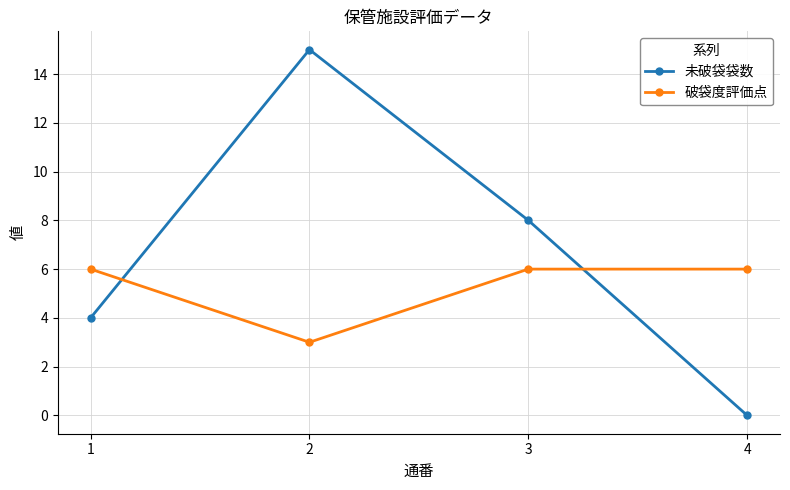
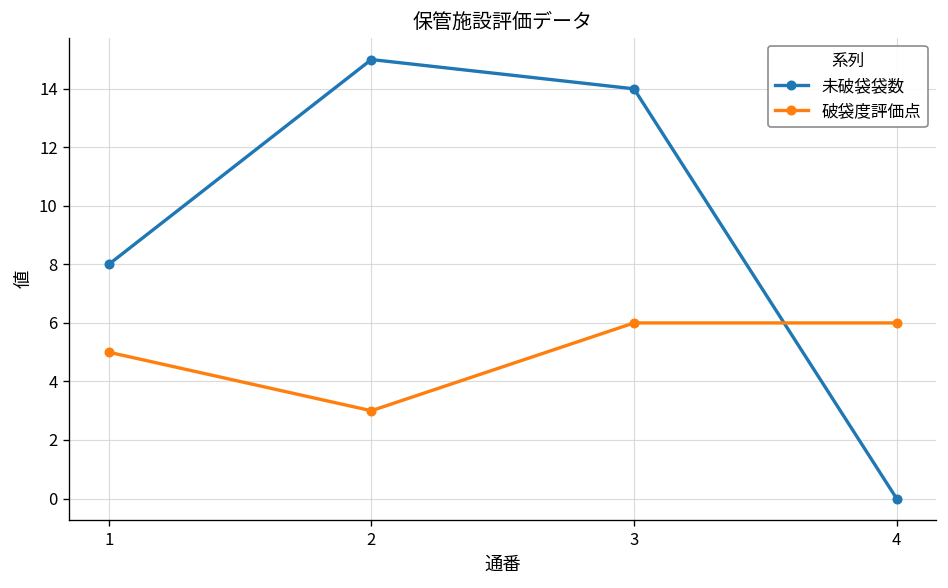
  {
    "未破袋袋数": {
-     "1": 4,
+     "1": 8,
      "2": 15,
-     "3": 8,
+     "3": 14,
      "4": 0
    },
    "破袋度評価点": {
-     "1": 6,
+     "1": 5,
      "2": 3,
      "3": 6,
      "4": 6
    }
  }
